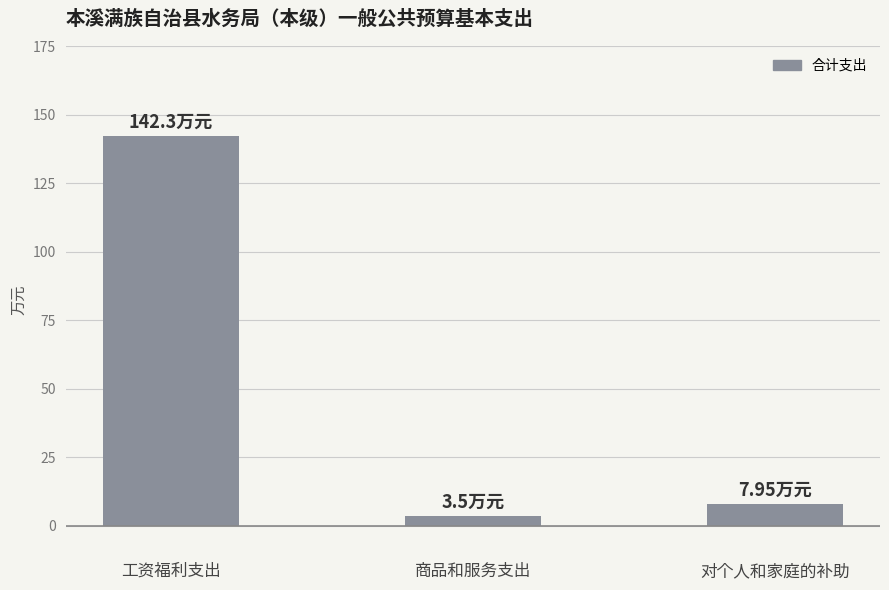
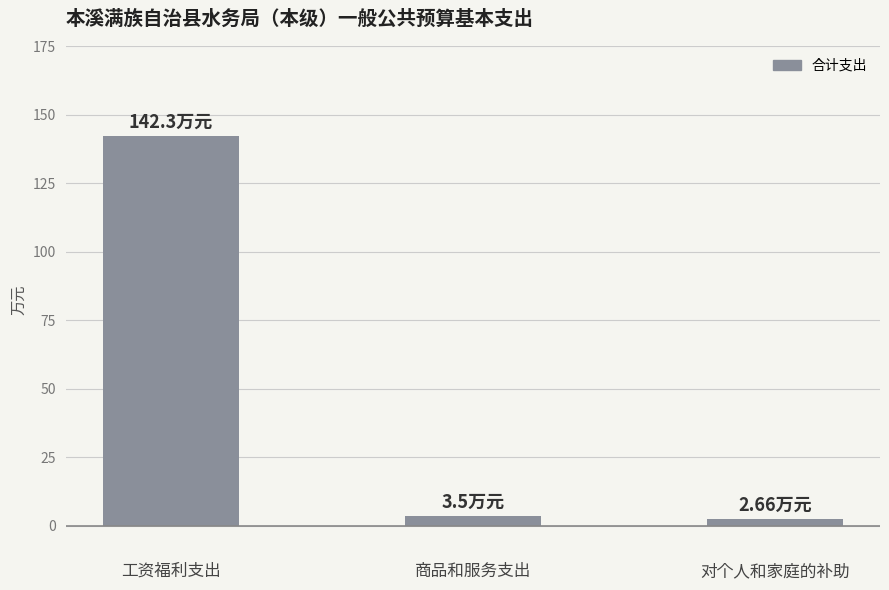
  {
    "工资福利支出": 142.3,
    "商品和服务支出": 3.5,
-   "对个人和家庭的补助": 7.95
+   "对个人和家庭的补助": 2.66
  }
